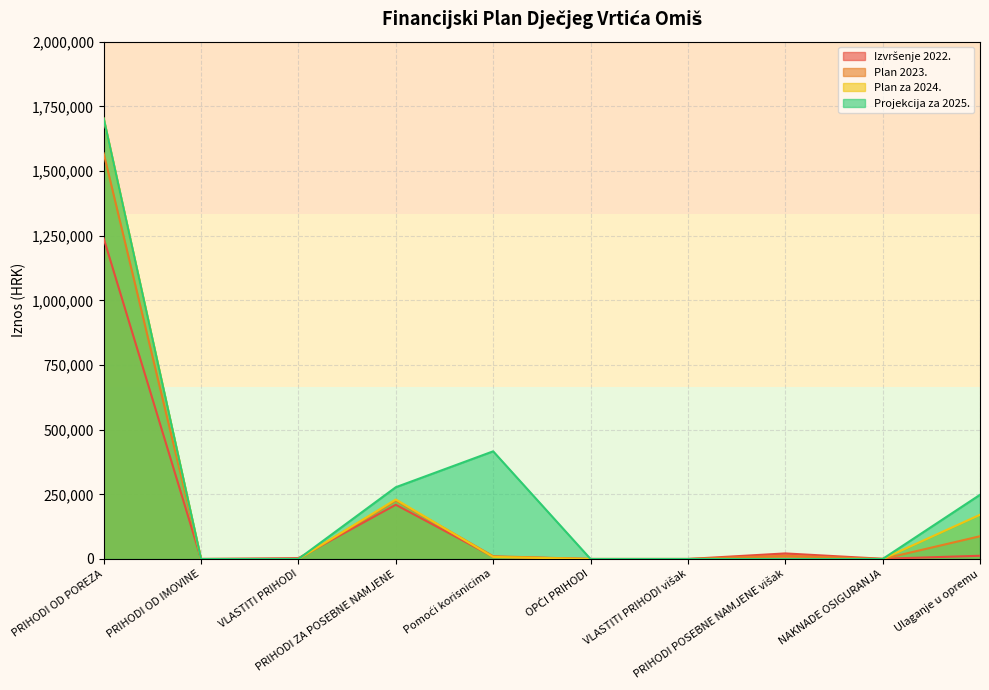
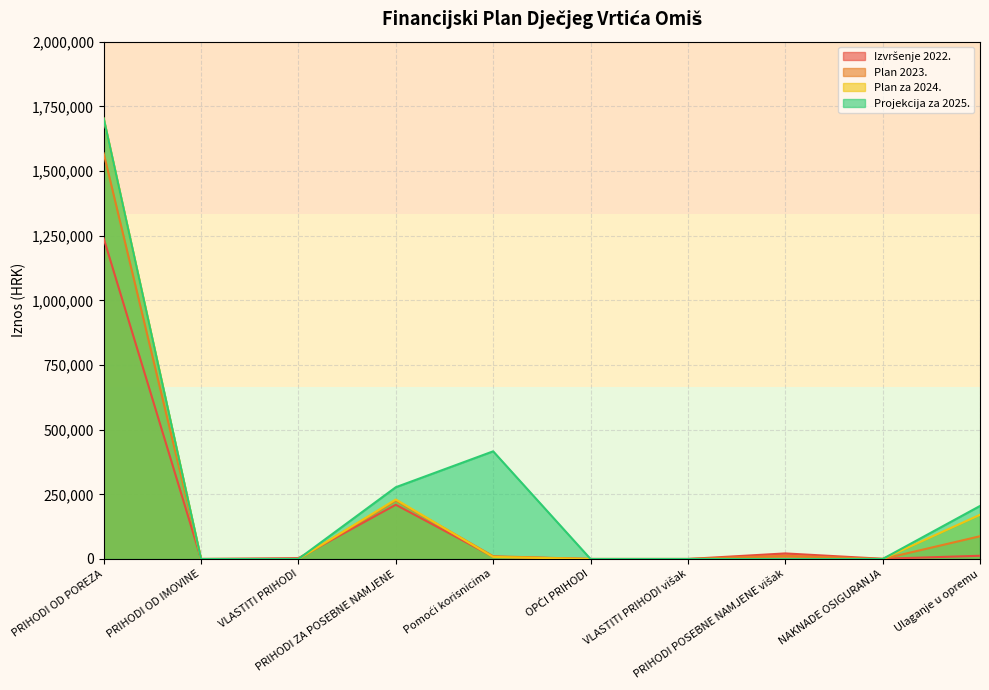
  {
    "Plan za 2024.": {
      "Ulaganje u opremu": "170,000"
    },
    "Projekcija za 2025.": {
      "PRIHODI ZA POSEBNE NAMJENE": "280,000",
      "Pomoći korisnicima": "420,000",
-     "Ulaganje u opremu": "250,000"
+     "Ulaganje u opremu": "210,000"
    }
  }
